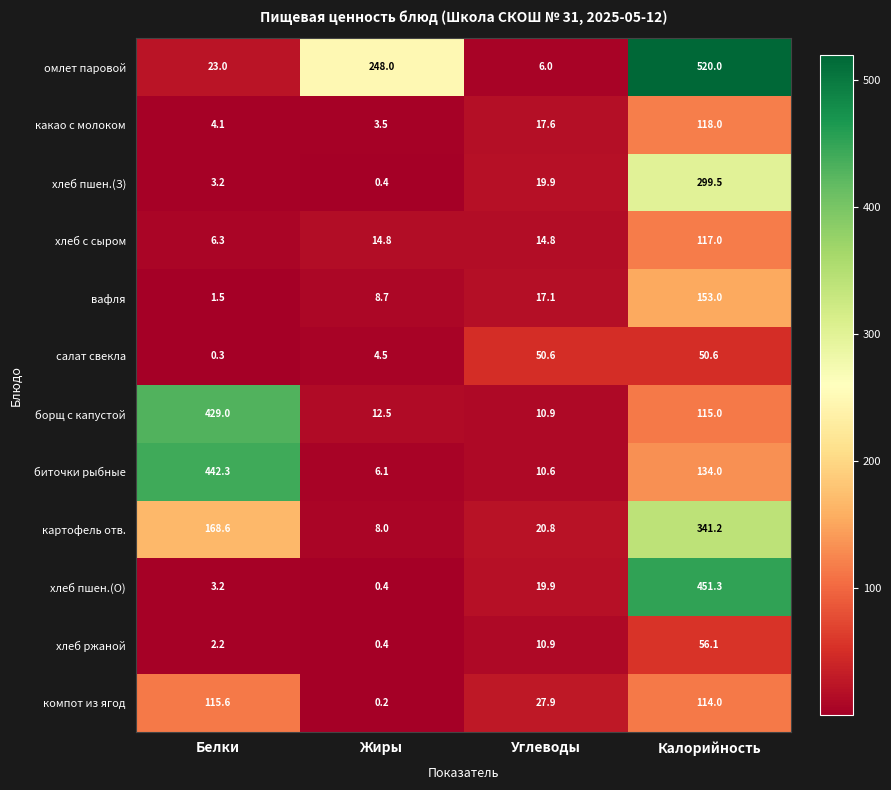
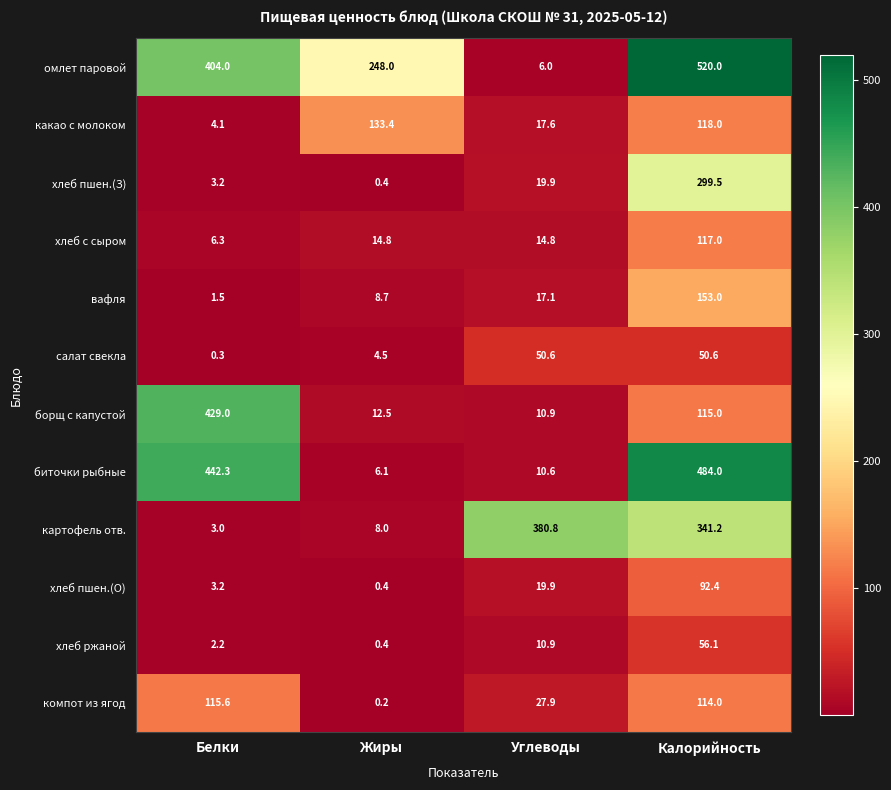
  {
    "омлет паровой": {
-     "Белки": 23.0,
+     "Белки": 404.0,
      "Жиры": 248.0,
      "Углеводы": 6.0,
      "Калорийность": 520.0
    },
    "какао с молоком": {
      "Белки": 4.1,
-     "Жиры": 3.5,
+     "Жиры": 133.4,
      "Углеводы": 17.6,
      "Калорийность": 118.0
    },
    "хлеб пшен.(З)": {
      "Белки": 3.2,
      "Жиры": 0.4,
      "Углеводы": 19.9,
      "Калорийность": 299.5
    },
    "хлеб с сыром": {
      "Белки": 6.3,
      "Жиры": 14.8,
      "Углеводы": 14.8,
      "Калорийность": 117.0
    },
    "вафля": {
      "Белки": 1.5,
      "Жиры": 8.7,
      "Углеводы": 17.1,
      "Калорийность": 153.0
    },
    "салат свекла": {
      "Белки": 0.3,
      "Жиры": 4.5,
      "Углеводы": 50.6,
      "Калорийность": 50.6
    },
    "борщ с капустой": {
      "Белки": 429.0,
      "Жиры": 12.5,
      "Углеводы": 10.9,
      "Калорийность": 115.0
    },
    "биточки рыбные": {
      "Белки": 442.3,
      "Жиры": 6.1,
      "Углеводы": 10.6,
-     "Калорийность": 134.0
+     "Калорийность": 484.0
    },
    "картофель отв.": {
-     "Белки": 168.6,
+     "Белки": 3.0,
      "Жиры": 8.0,
-     "Углеводы": 20.8,
+     "Углеводы": 380.8,
      "Калорийность": 341.2
    },
    "хлеб пшен.(О)": {
      "Белки": 3.2,
      "Жиры": 0.4,
      "Углеводы": 19.9,
-     "Калорийность": 451.3
+     "Калорийность": 92.4
    },
    "хлеб ржаной": {
      "Белки": 2.2,
      "Жиры": 0.4,
      "Углеводы": 10.9,
      "Калорийность": 56.1
    },
    "компот из ягод": {
      "Белки": 115.6,
      "Жиры": 0.2,
      "Углеводы": 27.9,
      "Калорийность": 114.0
    }
  }
